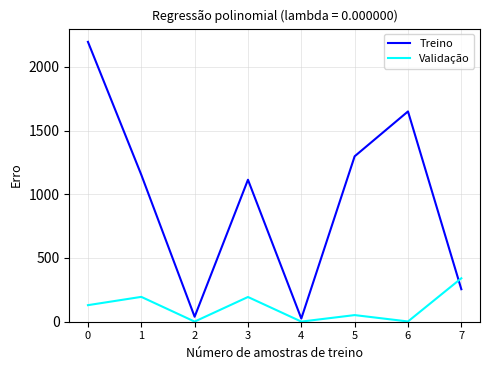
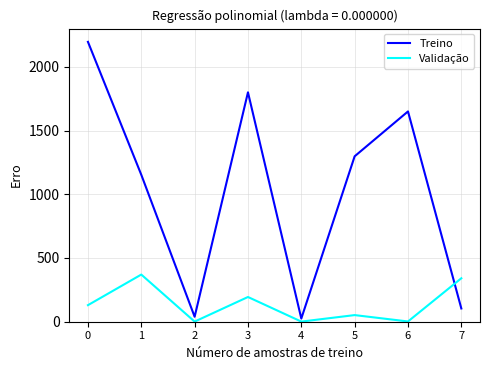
  {
    "Treino": {
      "0": 2200,
      "1": 1150,
      "2": 40,
-     "3": 1110,
+     "3": 1800,
      "4": 30,
      "5": 1300,
      "6": 1650,
-     "7": 260
+     "7": 100
    },
    "Validação": {
      "0": 130,
-     "1": 200,
+     "1": 370,
      "2": 0,
      "3": 190,
      "4": 0,
      "5": 50,
      "6": 0,
      "7": 340
    }
  }
